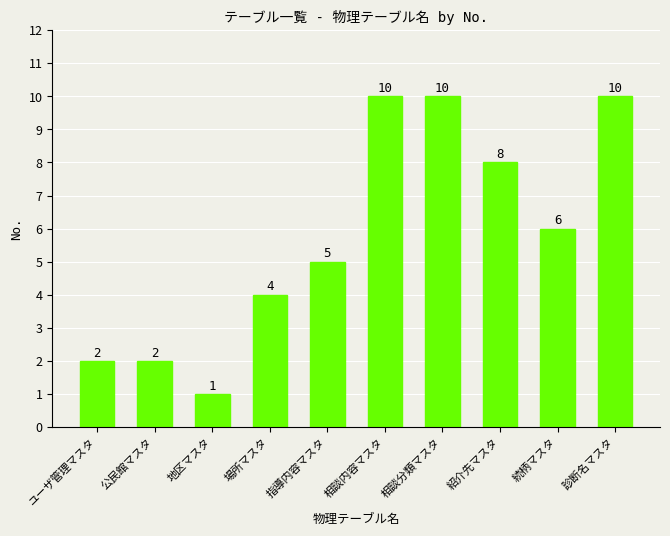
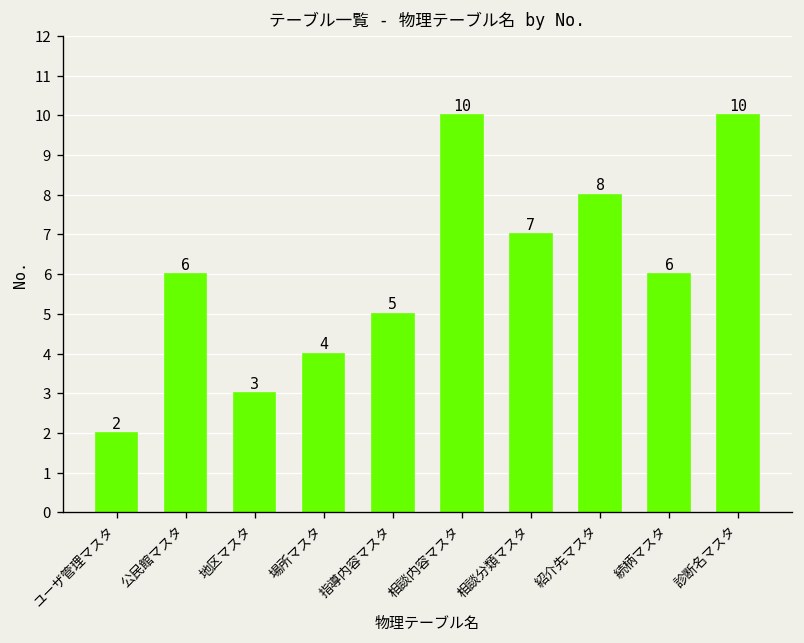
  {
    "ユーザ管理マスタ": 2,
-   "公民館マスタ": 2,
-   "地区マスタ": 1,
+   "公民館マスタ": 6,
+   "地区マスタ": 3,
    "場所マスタ": 4,
    "指導内容マスタ": 5,
    "相談内容マスタ": 10,
-   "相談分類マスタ": 10,
+   "相談分類マスタ": 7,
    "紹介先マスタ": 8,
    "続柄マスタ": 6,
    "診断名マスタ": 10
  }
